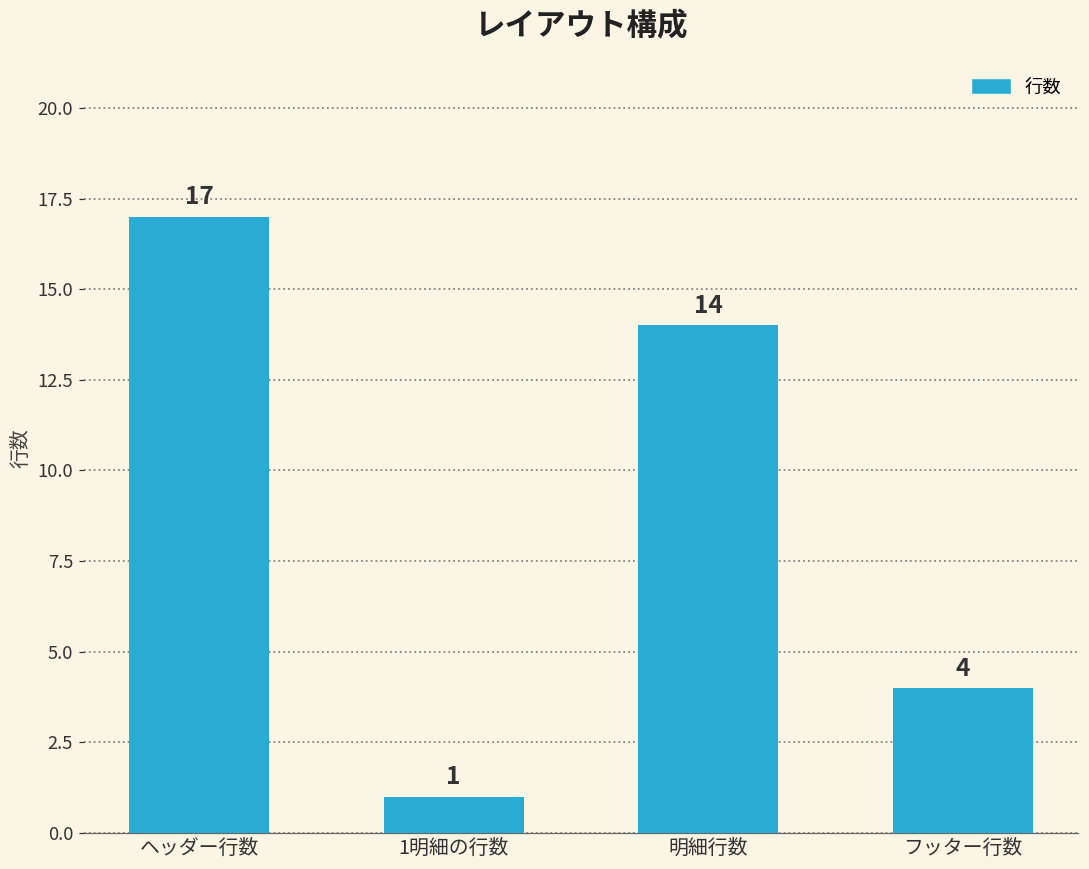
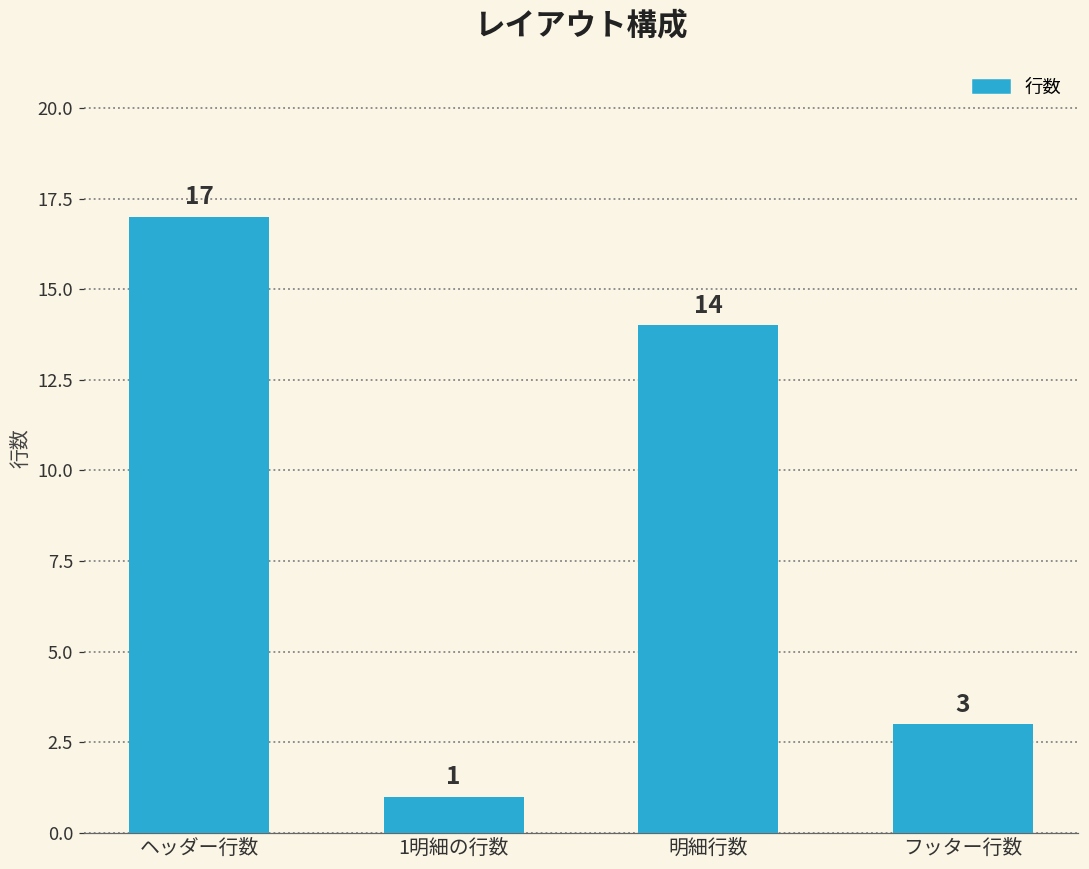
  {
    "ヘッダー行数": 17,
    "1明細の行数": 1,
    "明細行数": 14,
-   "フッター行数": 4
+   "フッター行数": 3
  }
